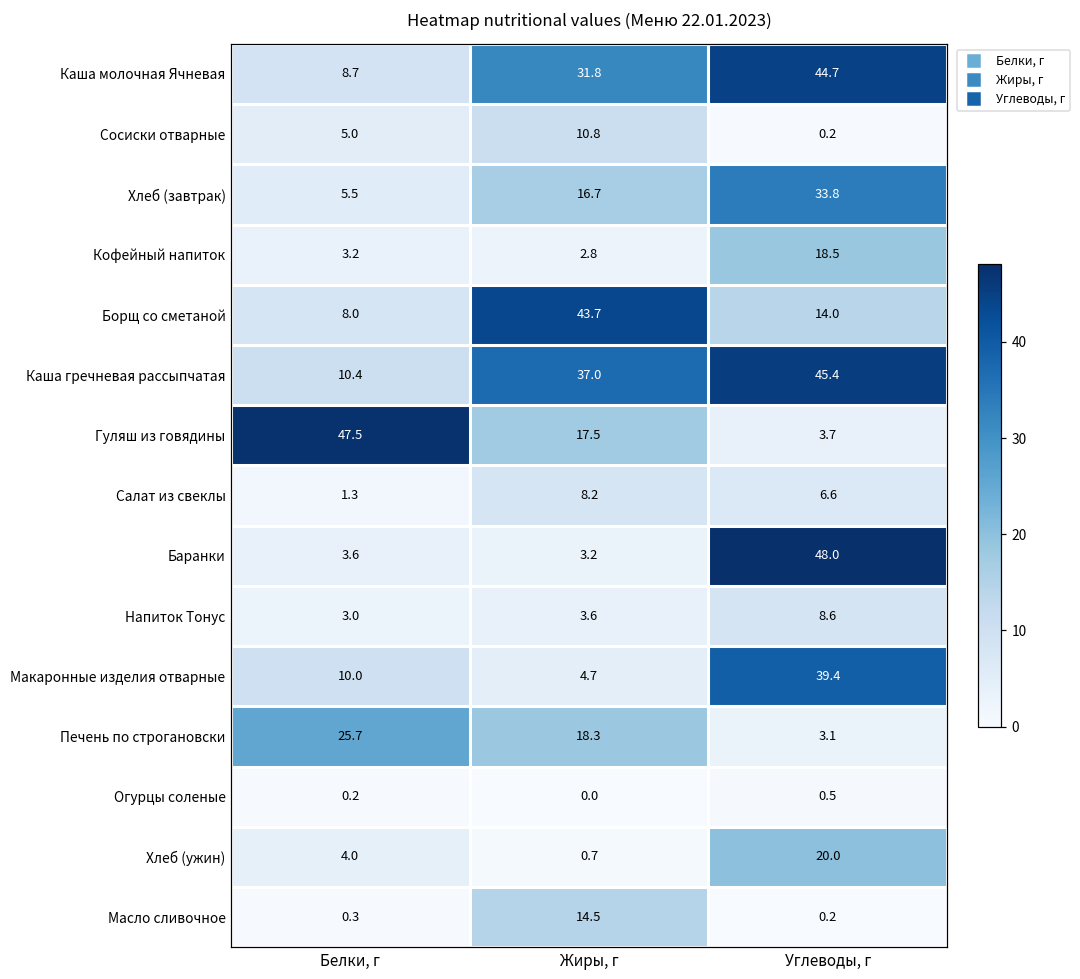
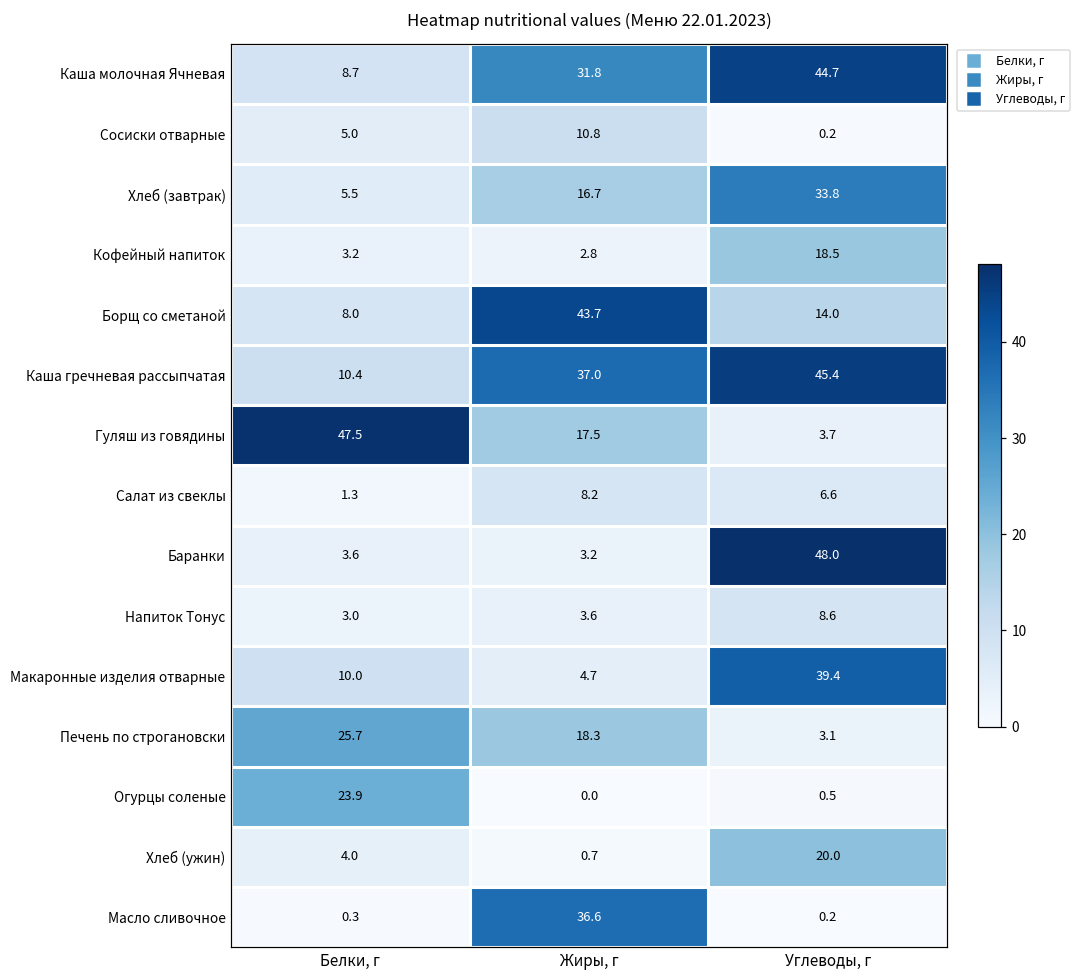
  {
    "Каша молочная Ячневая": {
      "Белки, г": 8.7,
      "Жиры, г": 31.8,
      "Углеводы, г": 44.7
    },
    "Сосиски отварные": {
      "Белки, г": 5.0,
      "Жиры, г": 10.8,
      "Углеводы, г": 0.2
    },
    "Хлеб (завтрак)": {
      "Белки, г": 5.5,
      "Жиры, г": 16.7,
      "Углеводы, г": 33.8
    },
    "Кофейный напиток": {
      "Белки, г": 3.2,
      "Жиры, г": 2.8,
      "Углеводы, г": 18.5
    },
    "Борщ со сметаной": {
      "Белки, г": 8.0,
      "Жиры, г": 43.7,
      "Углеводы, г": 14.0
    },
    "Каша гречневая рассыпчатая": {
      "Белки, г": 10.4,
      "Жиры, г": 37.0,
      "Углеводы, г": 45.4
    },
    "Гуляш из говядины": {
      "Белки, г": 47.5,
      "Жиры, г": 17.5,
      "Углеводы, г": 3.7
    },
    "Салат из свеклы": {
      "Белки, г": 1.3,
      "Жиры, г": 8.2,
      "Углеводы, г": 6.6
    },
    "Баранки": {
      "Белки, г": 3.6,
      "Жиры, г": 3.2,
      "Углеводы, г": 48.0
    },
    "Напиток Тонус": {
      "Белки, г": 3.0,
      "Жиры, г": 3.6,
      "Углеводы, г": 8.6
    },
    "Макаронные изделия отварные": {
      "Белки, г": 10.0,
      "Жиры, г": 4.7,
      "Углеводы, г": 39.4
    },
    "Печень по строгановски": {
      "Белки, г": 25.7,
      "Жиры, г": 18.3,
      "Углеводы, г": 3.1
    },
    "Огурцы соленые": {
-     "Белки, г": 0.2,
+     "Белки, г": 23.9,
      "Жиры, г": 0.0,
      "Углеводы, г": 0.5
    },
    "Хлеб (ужин)": {
      "Белки, г": 4.0,
      "Жиры, г": 0.7,
      "Углеводы, г": 20.0
    },
    "Масло сливочное": {
      "Белки, г": 0.3,
-     "Жиры, г": 14.5,
+     "Жиры, г": 36.6,
      "Углеводы, г": 0.2
    }
  }
